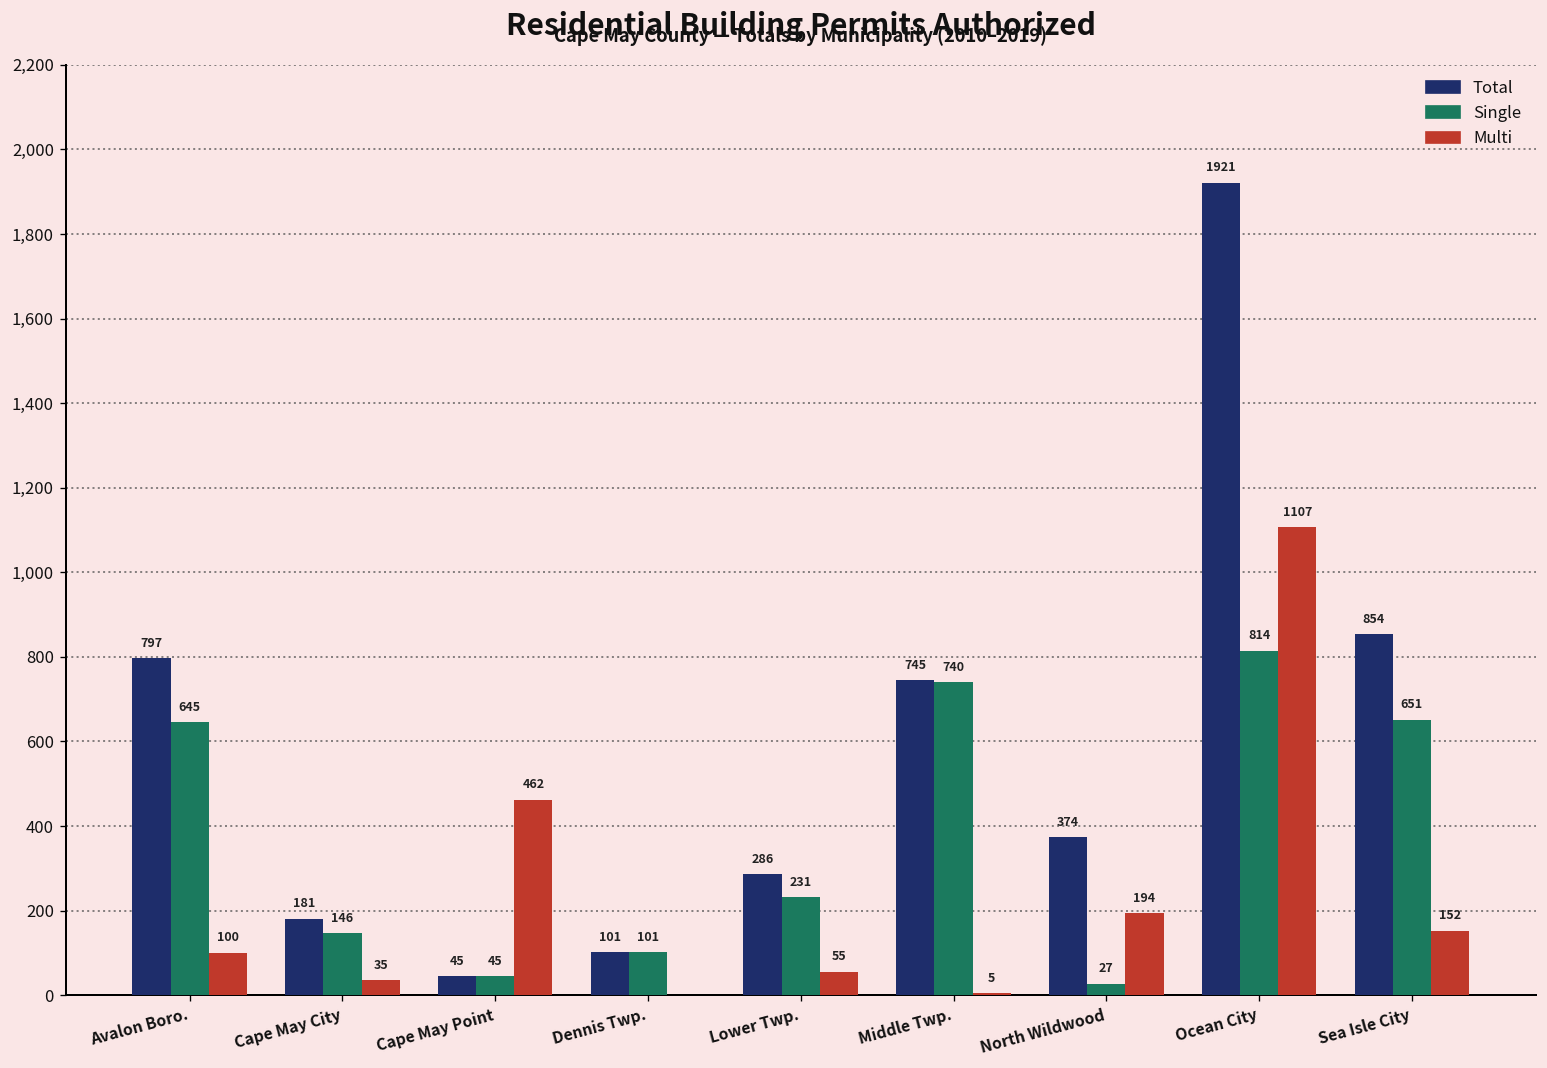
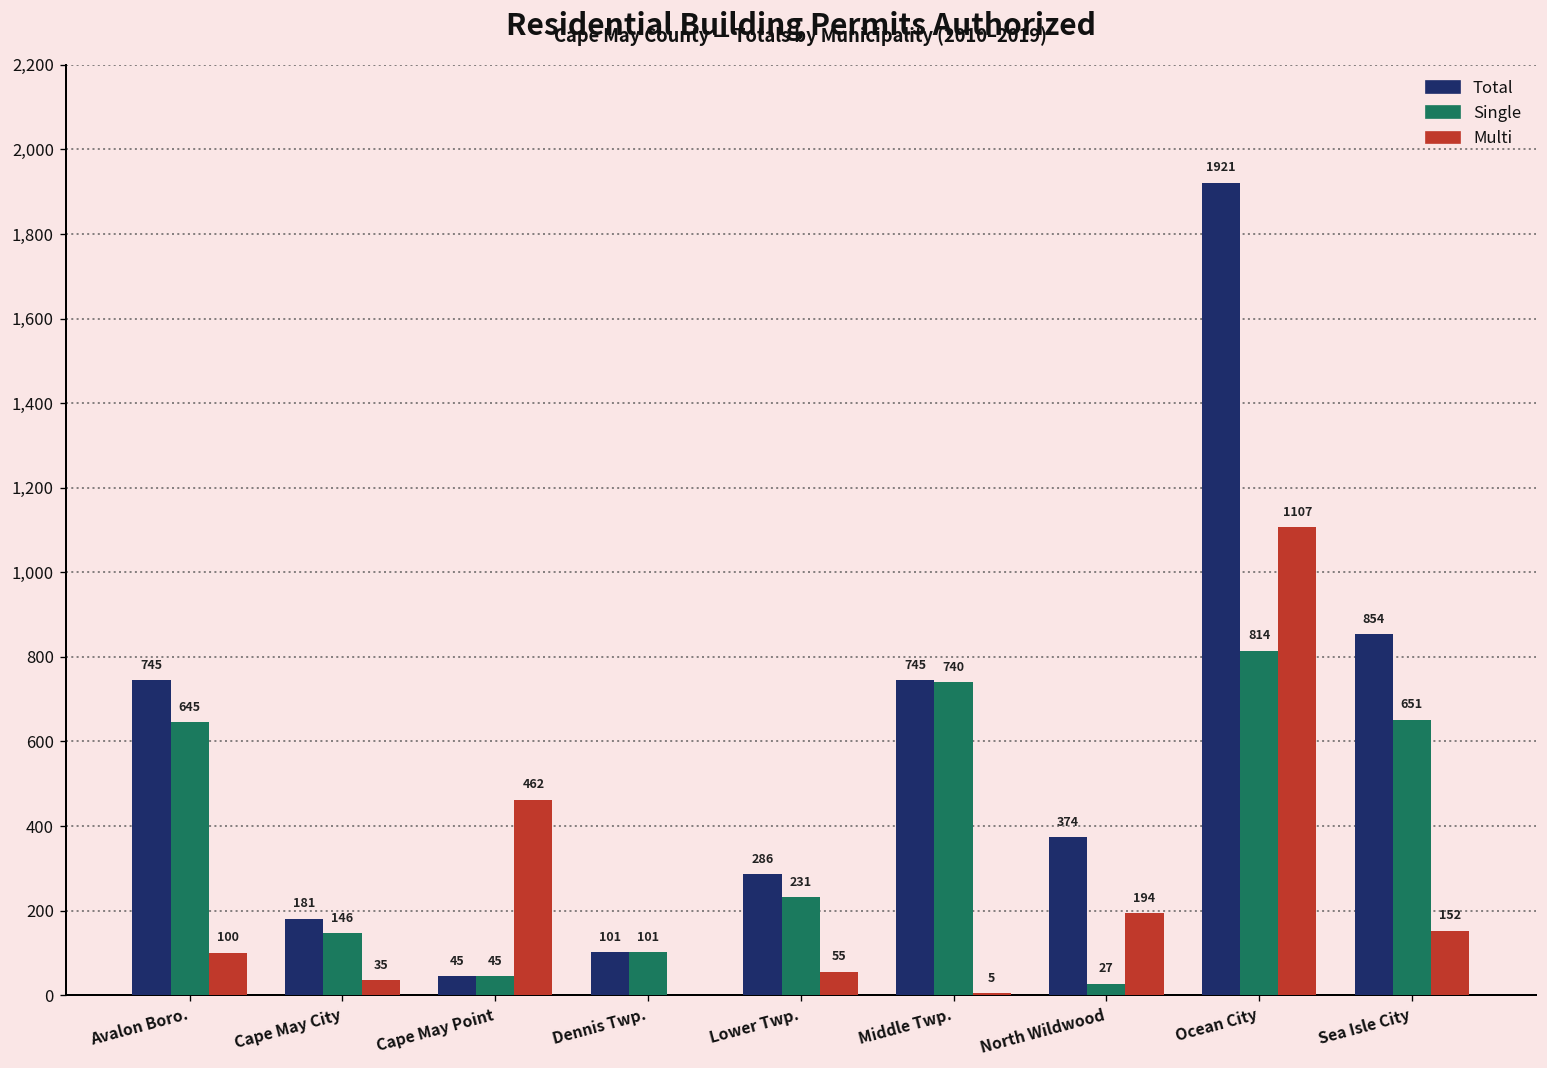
  {
    "Total": {
-     "Avalon Boro.": 797,
+     "Avalon Boro.": 745,
      "Cape May City": 181,
      "Cape May Point": 45,
      "Dennis Twp.": 101,
      "Lower Twp.": 286,
      "Middle Twp.": 745,
      "North Wildwood": 374,
      "Ocean City": 1921,
      "Sea Isle City": 854
    },
    "Single": {
      "Avalon Boro.": 645,
      "Cape May City": 146,
      "Cape May Point": 45,
      "Dennis Twp.": 101,
      "Lower Twp.": 231,
      "Middle Twp.": 740,
      "North Wildwood": 27,
      "Ocean City": 814,
      "Sea Isle City": 651
    },
    "Multi": {
      "Avalon Boro.": 100,
      "Cape May City": 35,
      "Cape May Point": 462,
      "Lower Twp.": 55,
      "Middle Twp.": 5,
      "North Wildwood": 194,
      "Ocean City": 1107,
      "Sea Isle City": 152
    }
  }
